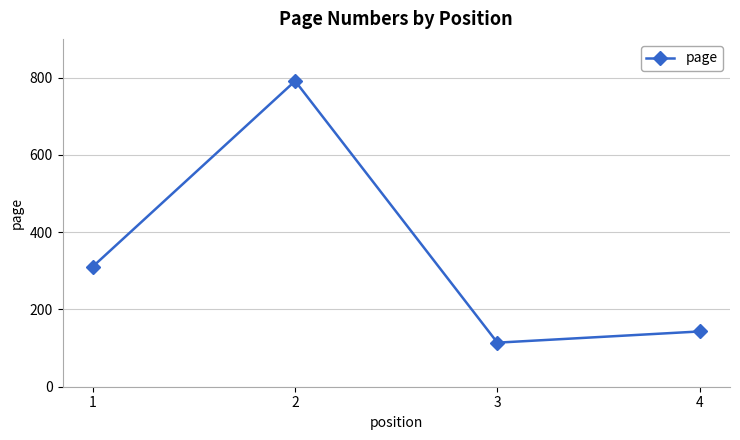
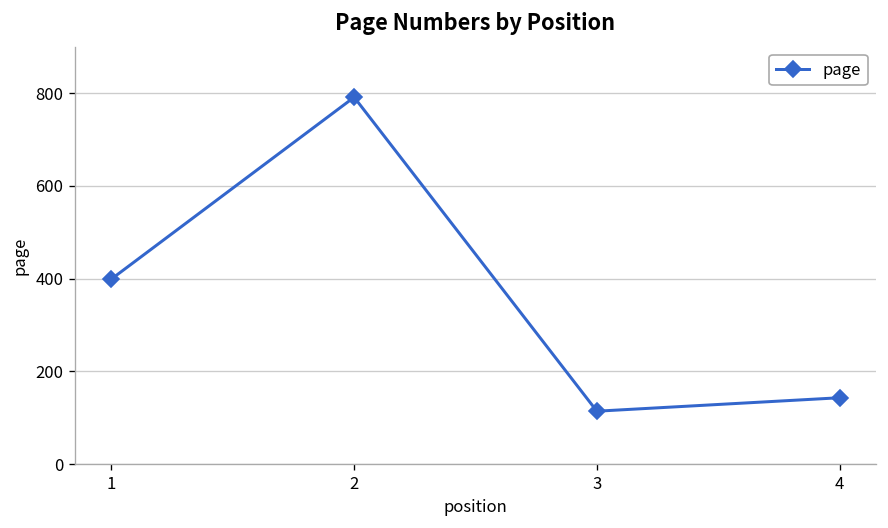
  {
-   "1": 310,
+   "1": 400,
    "2": 790,
    "3": 110,
    "4": 140
  }
